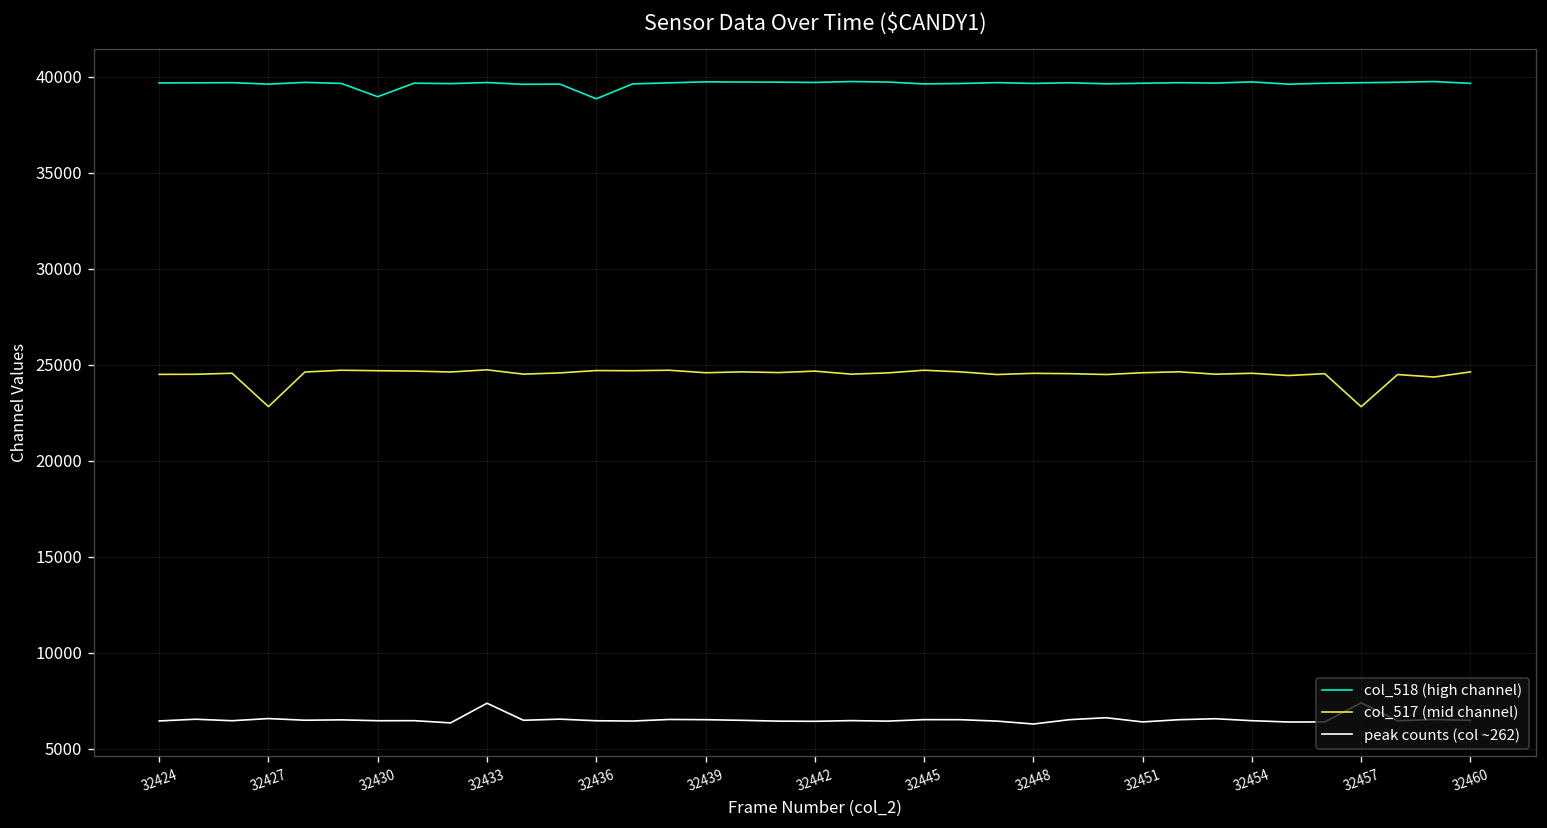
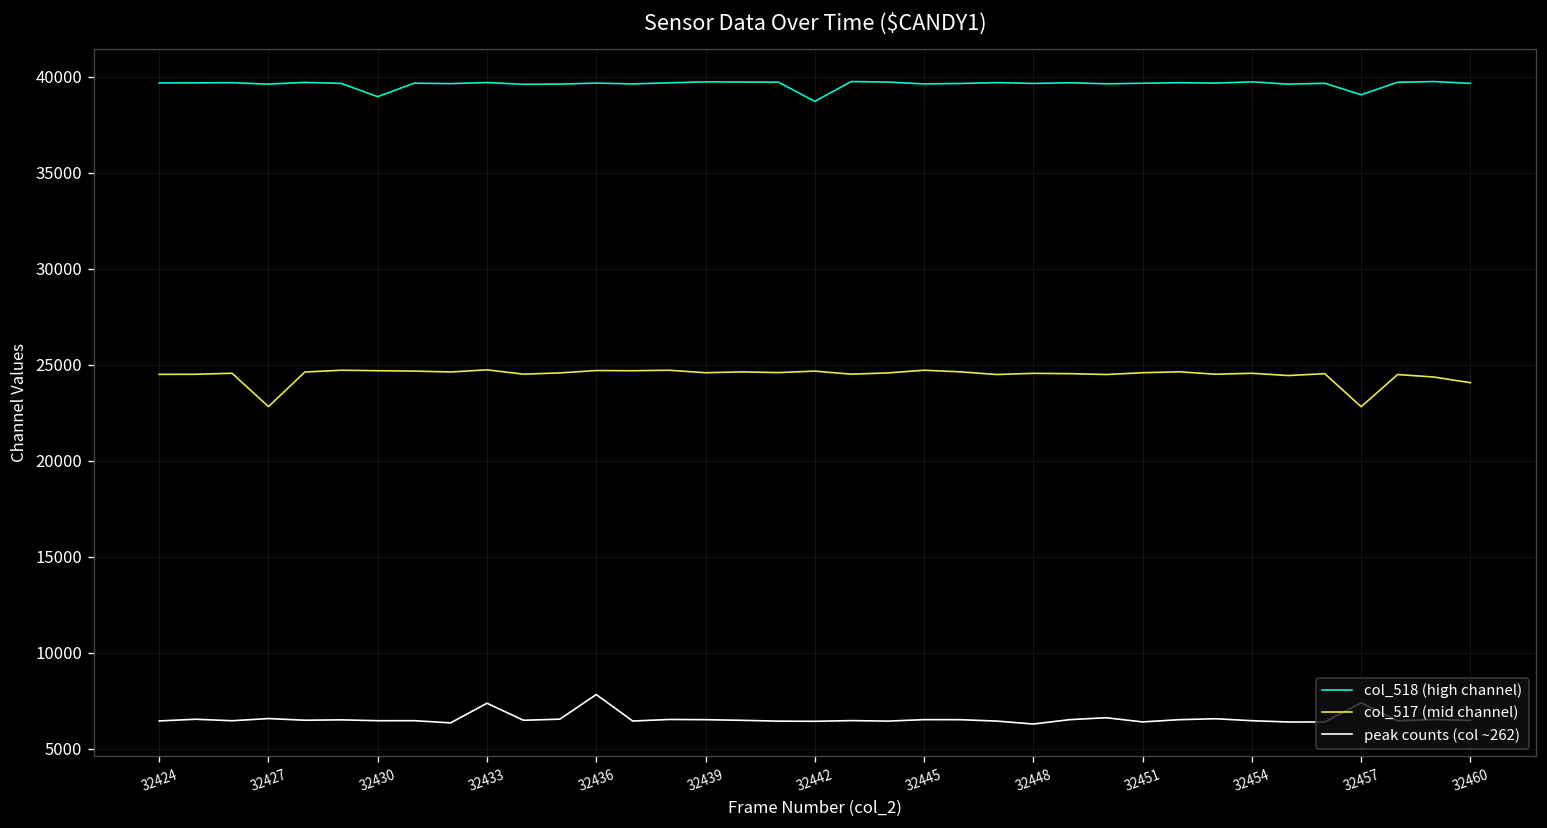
  {
    "col_518 (high channel)": {
      "32424": 39700,
      "32427": 39600,
      "32430": 39000,
      "32433": 39700,
-     "32436": 38800,
+     "32436": 39700,
      "32439": 39700,
-     "32442": 39700,
+     "32442": 38700,
      "32445": 39600,
      "32448": 39600,
      "32451": 39700,
      "32454": 39700,
-     "32457": 39700,
+     "32457": 39100,
      "32460": 39700
    },
    "col_517 (mid channel)": {
      "32424": 24500,
      "32427": 22800,
      "32430": 24700,
      "32433": 24700,
      "32436": 24700,
      "32439": 24600,
      "32442": 24700,
      "32445": 24700,
      "32448": 24600,
      "32451": 24600,
      "32454": 24600,
      "32457": 22800,
-     "32460": 24600
+     "32460": 24100
    },
    "peak counts (col ~262)": {
      "32424": 6500,
      "32427": 6600,
      "32430": 6500,
      "32433": 7400,
-     "32436": 6500,
+     "32436": 7800,
      "32439": 6500,
      "32442": 6400,
      "32445": 6500,
      "32448": 6300,
      "32451": 6400,
      "32454": 6500
    }
  }
